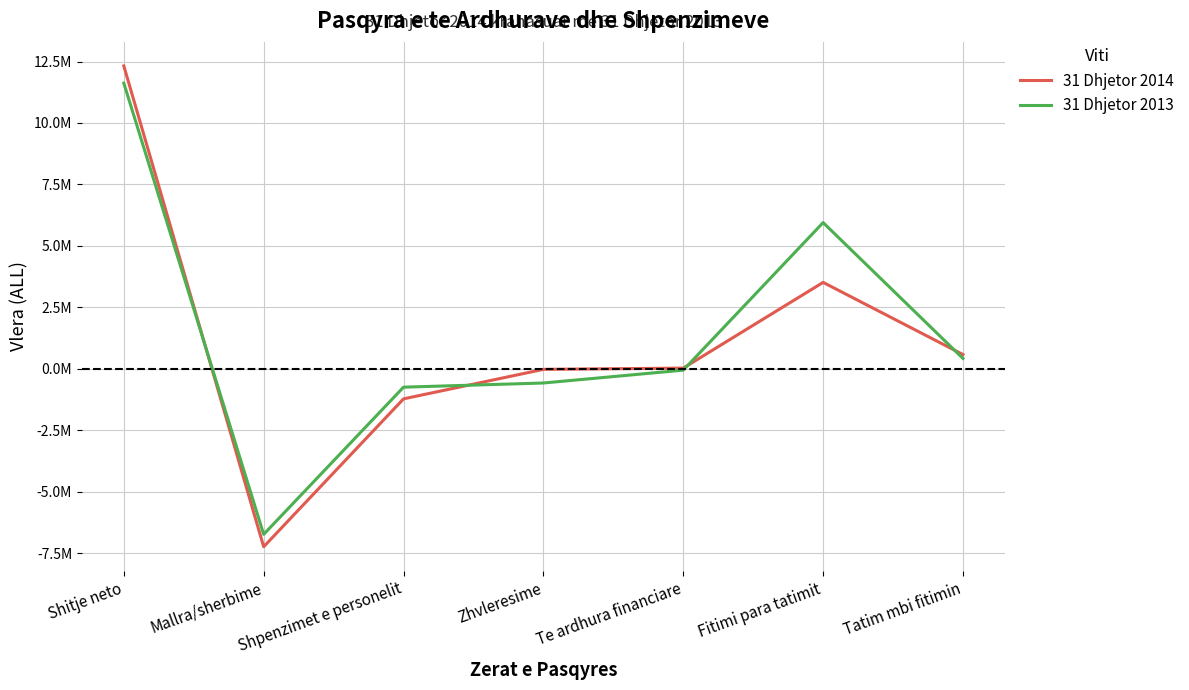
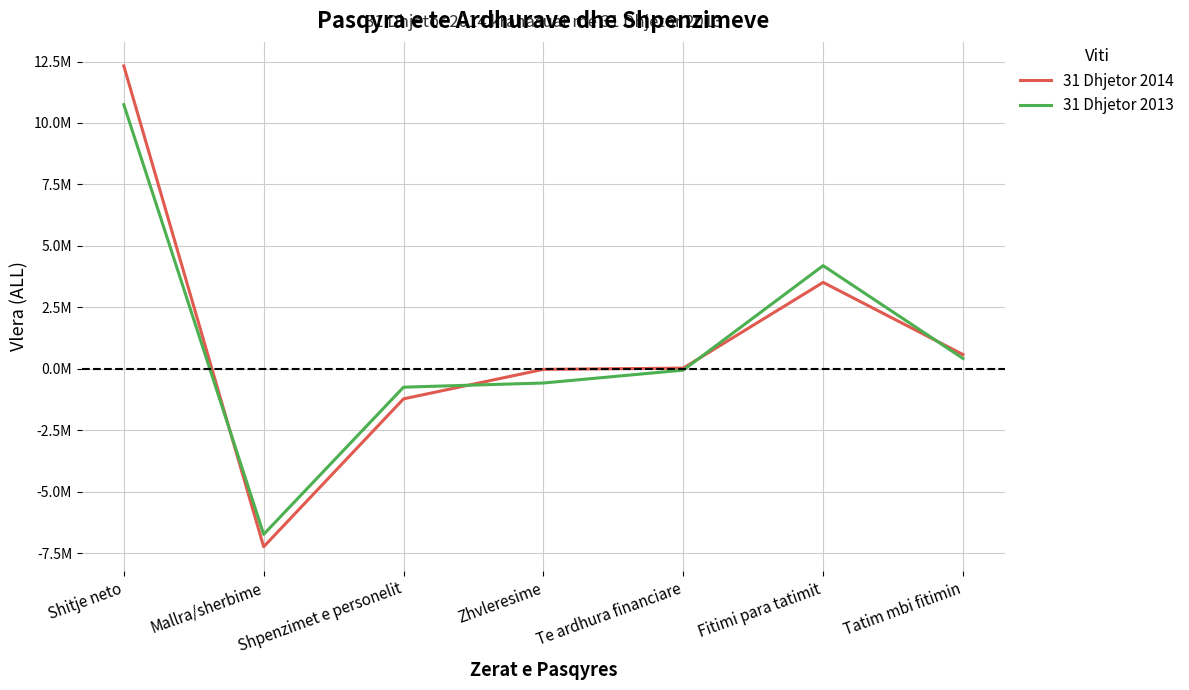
  {
    "31 Dhjetor 2014": {
      "Shitje neto": 12300000,
      "Mallra/sherbime": -7200000,
      "Shpenzimet e personelit": -1200000,
      "Zhvleresime": 0,
      "Fitimi para tatimit": 3500000,
      "Tatim mbi fitimin": 600000
    },
    "31 Dhjetor 2013": {
-     "Shitje neto": 11600000,
+     "Shitje neto": 10700000,
      "Mallra/sherbime": -6700000,
      "Shpenzimet e personelit": -700000,
      "Zhvleresime": -600000,
-     "Fitimi para tatimit": 5900000,
+     "Fitimi para tatimit": 4200000,
      "Tatim mbi fitimin": 400000
    }
  }
